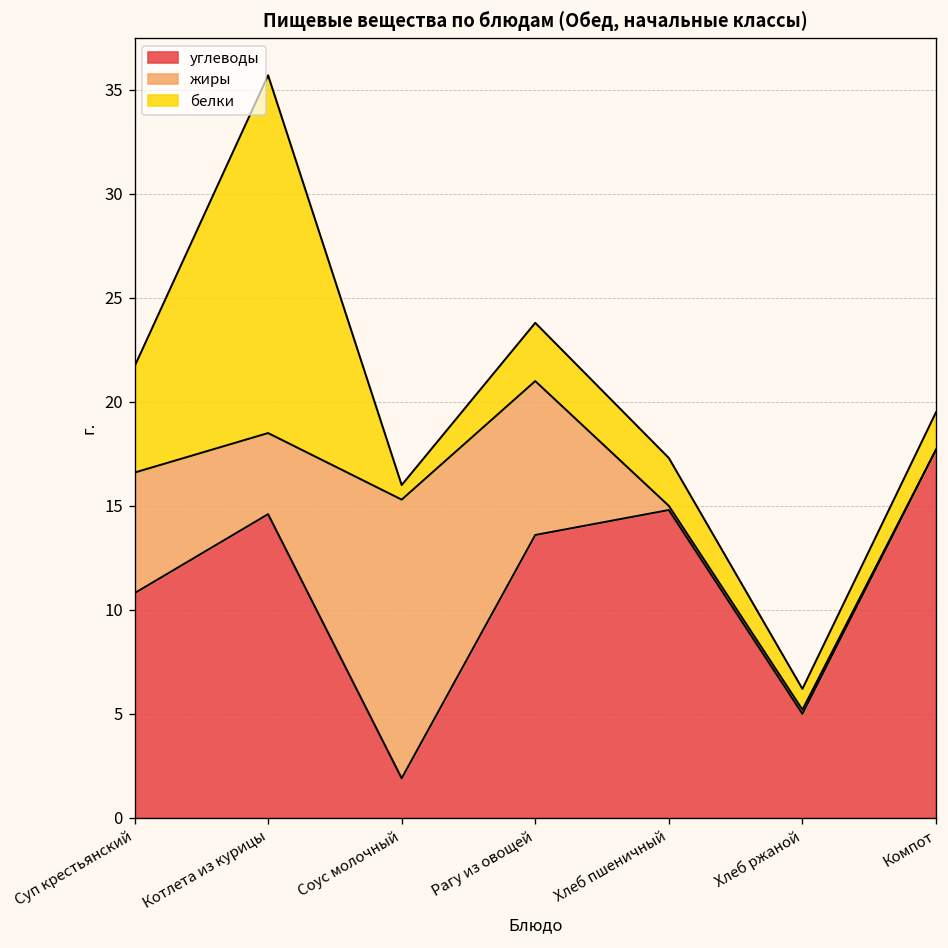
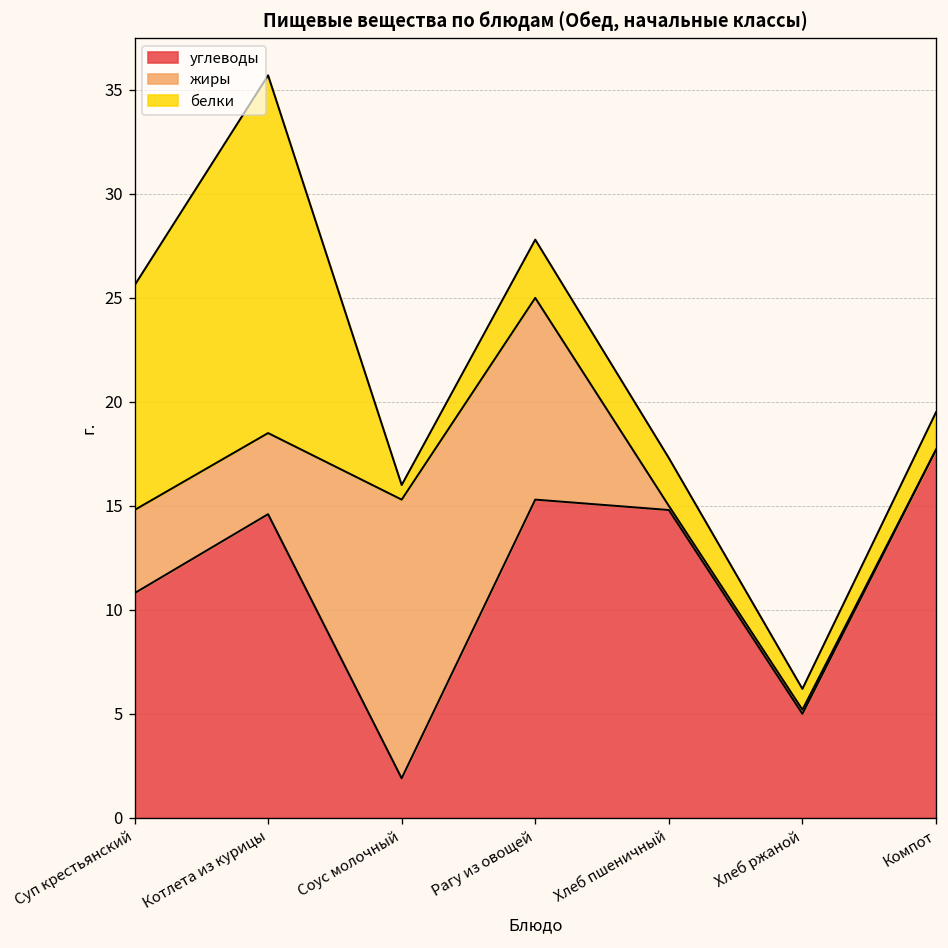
  {
    "углеводы": {
      "Суп крестьянский": 10.8,
      "Котлета из курицы": 14.6,
      "Соус молочный": 1.9,
-     "Рагу из овощей": 13.6,
+     "Рагу из овощей": 15.3,
      "Хлеб пшеничный": 14.8,
      "Хлеб ржаной": 5.0
    },
    "жиры": {
-     "Суп крестьянский": 5.8,
+     "Суп крестьянский": 4.0,
      "Котлета из курицы": 3.9,
      "Соус молочный": 13.4,
-     "Рагу из овощей": 7.4,
+     "Рагу из овощей": 9.7,
      "Хлеб пшеничный": 0.2,
      "Хлеб ржаной": 0.2
    },
    "белки": {
-     "Суп крестьянский": 5.1,
+     "Суп крестьянский": 10.8,
      "Котлета из курицы": 17.2,
      "Соус молочный": 0.7,
      "Рагу из овощей": 2.8,
      "Хлеб пшеничный": 2.3,
      "Хлеб ржаной": 1.0,
      "Компот": 1.8
    }
  }
